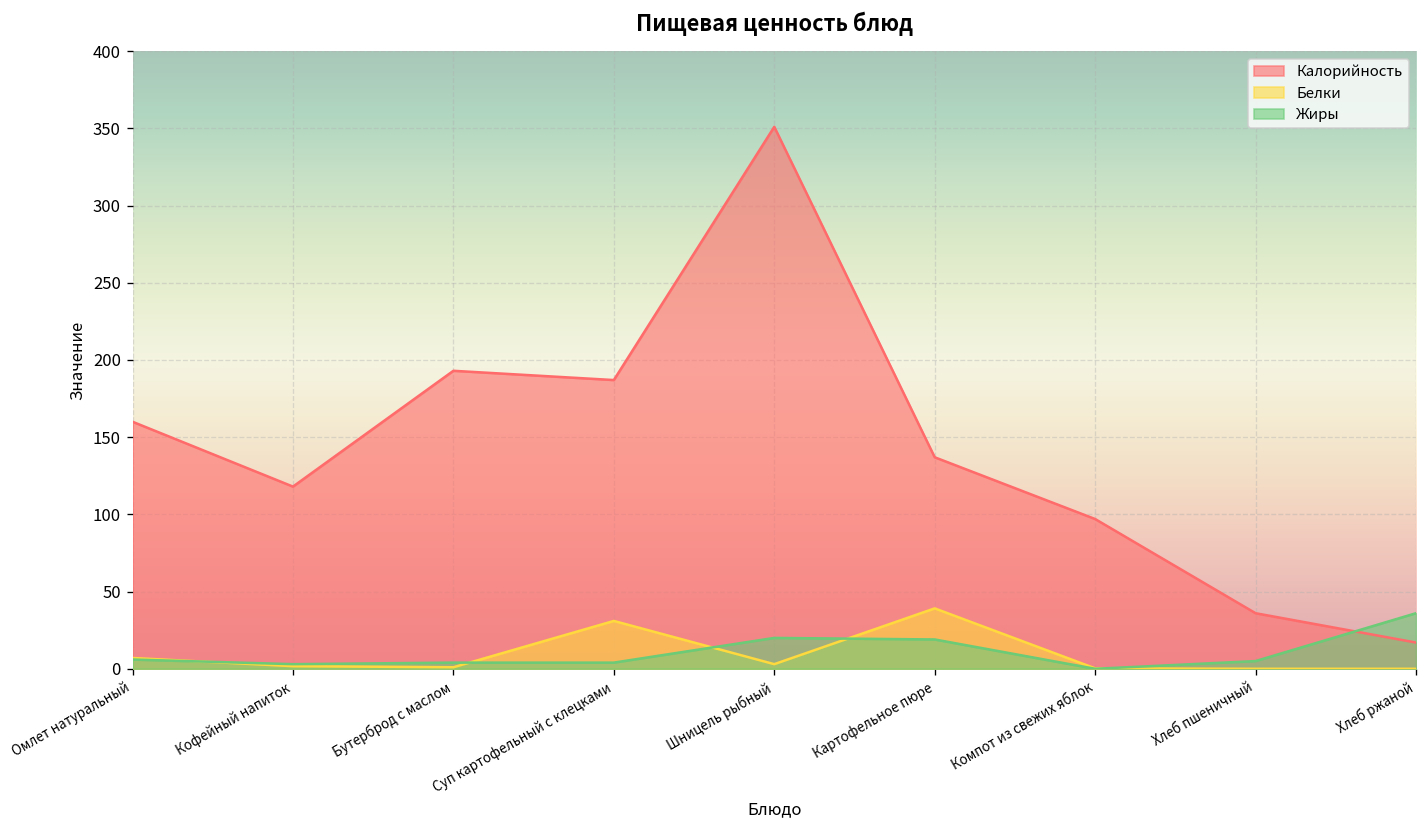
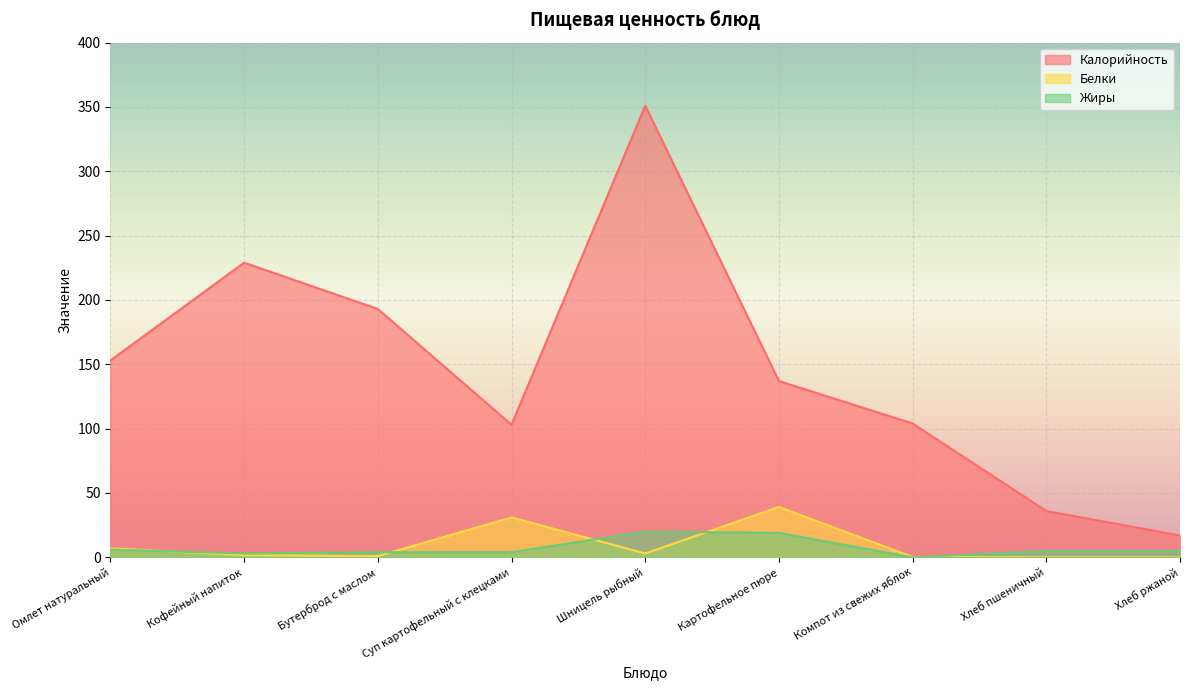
  {
    "Калорийность": {
-     "Омлет натуральный": 160,
-     "Кофейный напиток": 118,
+     "Омлет натуральный": 153,
+     "Кофейный напиток": 229,
      "Бутерброд с маслом": 193,
-     "Суп картофельный с клецками": 187,
+     "Суп картофельный с клецками": 103,
      "Шницель рыбный": 351,
      "Картофельное пюре": 137,
-     "Компот из свежих яблок": 97,
+     "Компот из свежих яблок": 104,
      "Хлеб пшеничный": 36,
      "Хлеб ржаной": 17
    },
    "Белки": {
      "Бутерброд с маслом": 1,
      "Суп картофельный с клецками": 31,
      "Шницель рыбный": 3,
      "Картофельное пюре": 39,
      "Хлеб пшеничный": 0,
      "Хлеб ржаной": 0
    },
    "Жиры": {
      "Бутерброд с маслом": 4,
      "Суп картофельный с клецками": 4,
      "Шницель рыбный": 20,
      "Картофельное пюре": 19,
      "Хлеб пшеничный": 5,
-     "Хлеб ржаной": 36
+     "Хлеб ржаной": 5
    }
  }
